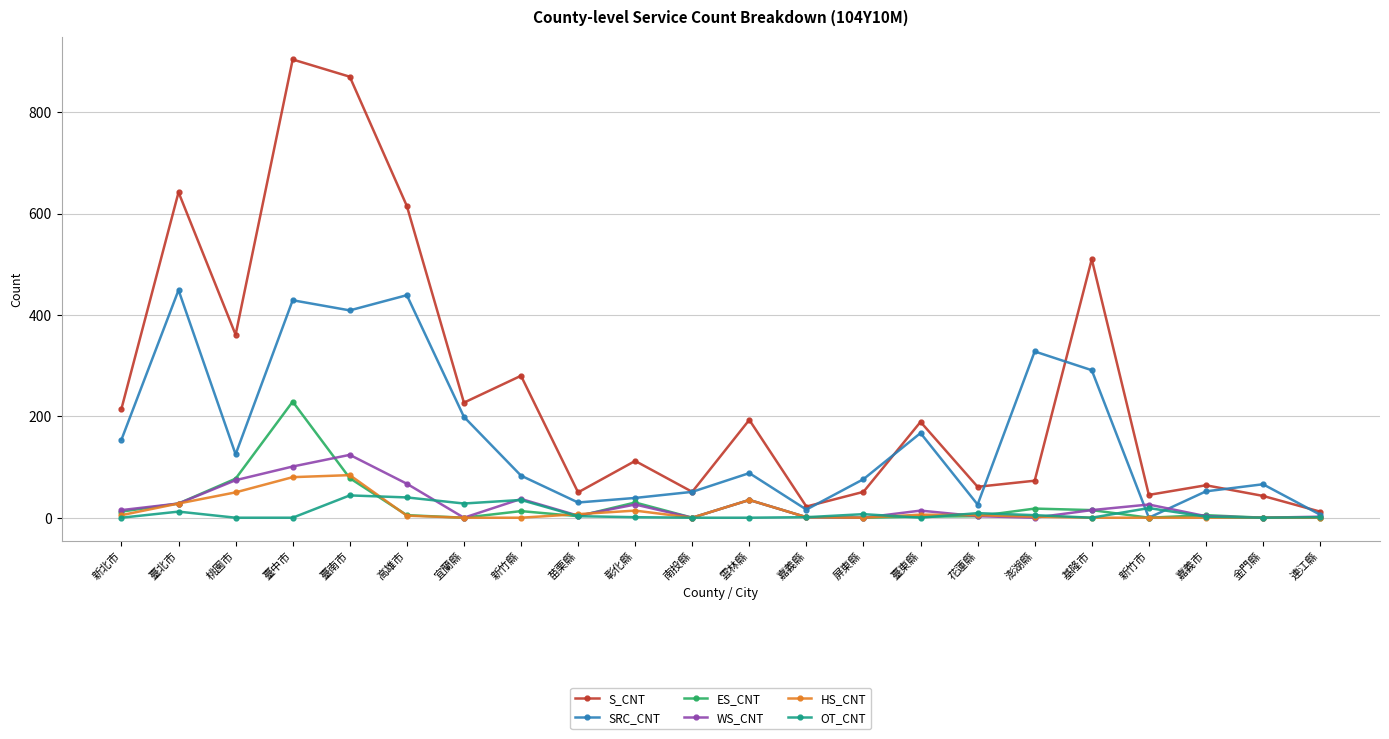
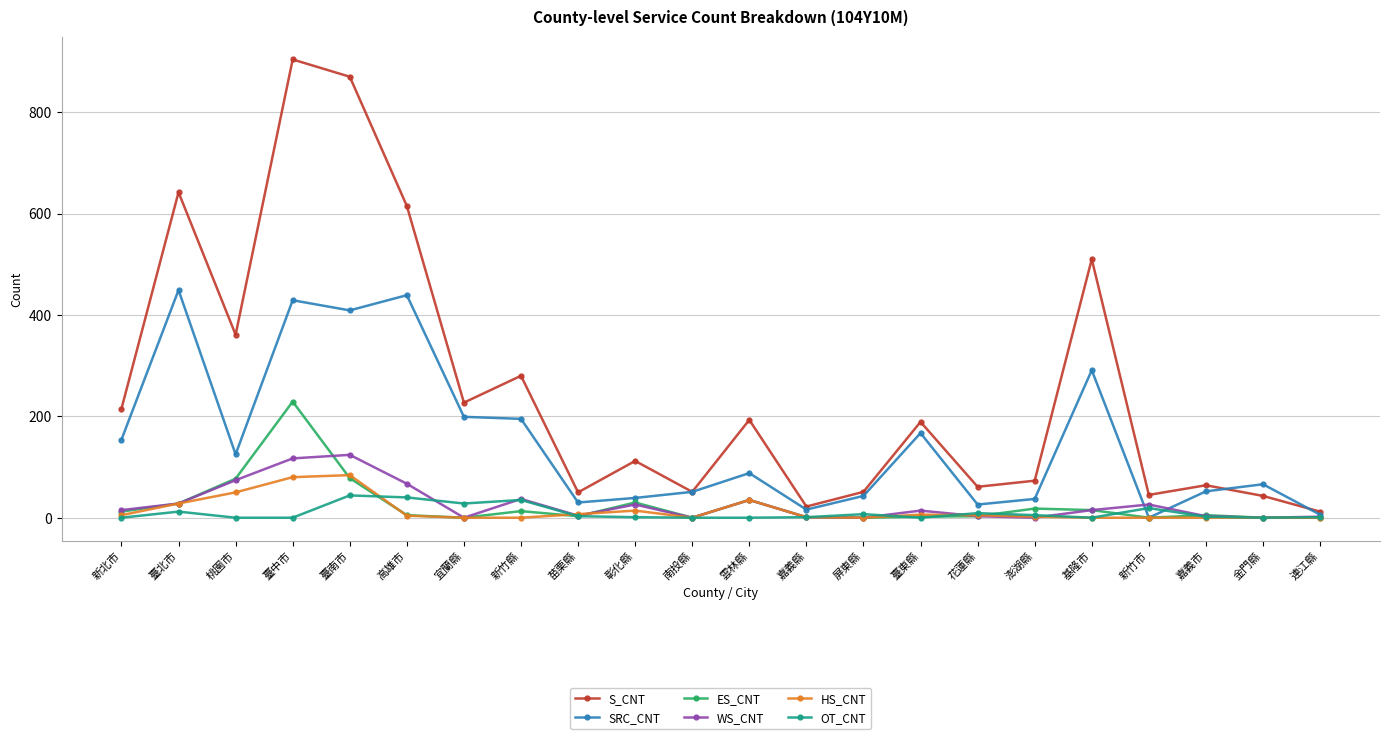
  {
    "SRC_CNT": {
      "新北市": 150,
      "臺北市": 450,
      "桃園市": 130,
      "臺中市": 430,
      "臺南市": 410,
      "高雄市": 440,
      "宜蘭縣": 200,
-     "新竹縣": 80,
+     "新竹縣": 200,
      "苗栗縣": 30,
      "彰化縣": 40,
      "雲林縣": 90,
      "嘉義縣": 20,
-     "屏東縣": 80,
+     "屏東縣": 40,
      "臺東縣": 170,
      "花蓮縣": 30,
-     "澎湖縣": 330,
+     "澎湖縣": 40,
      "基隆市": 290,
      "嘉義市": 50,
      "金門縣": 70
    },
    "WS_CNT": {
-     "臺中市": 100,
+     "臺中市": 120,
      "臺南市": 120,
      "高雄市": 70,
      "臺東縣": 10,
      "新竹市": 30
    }
  }
